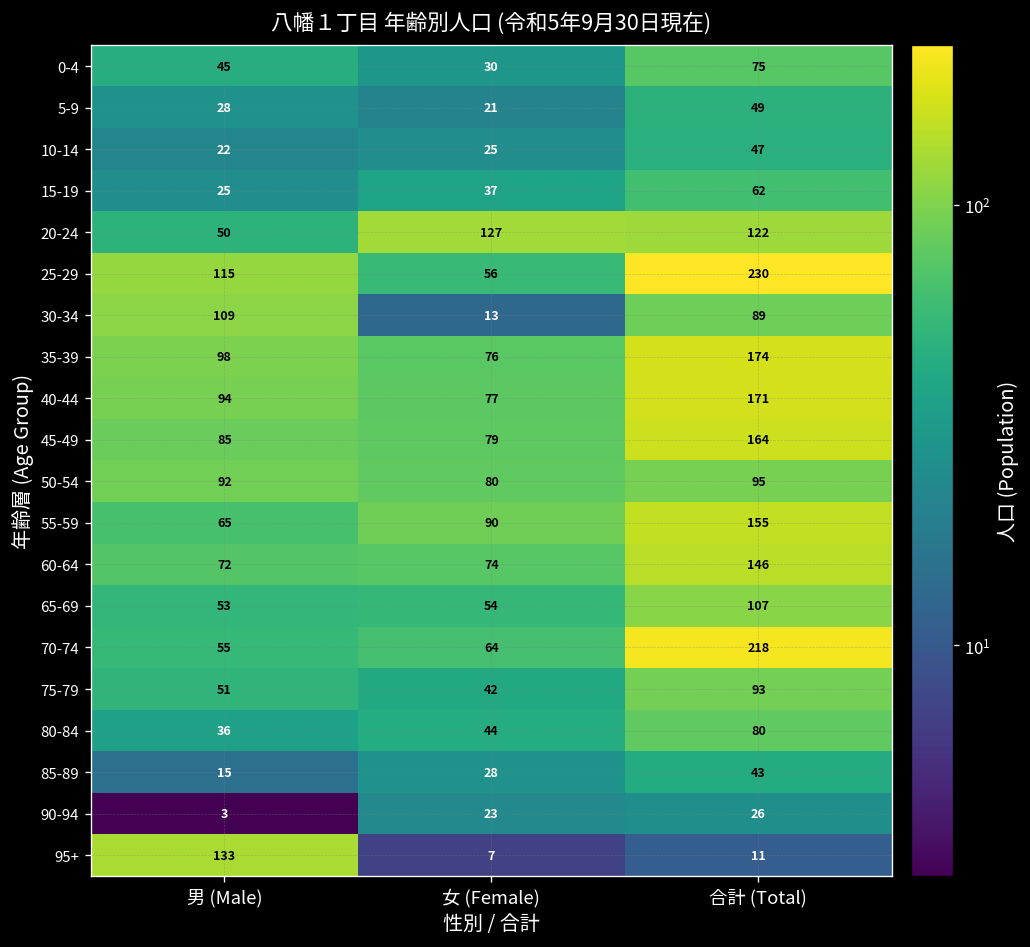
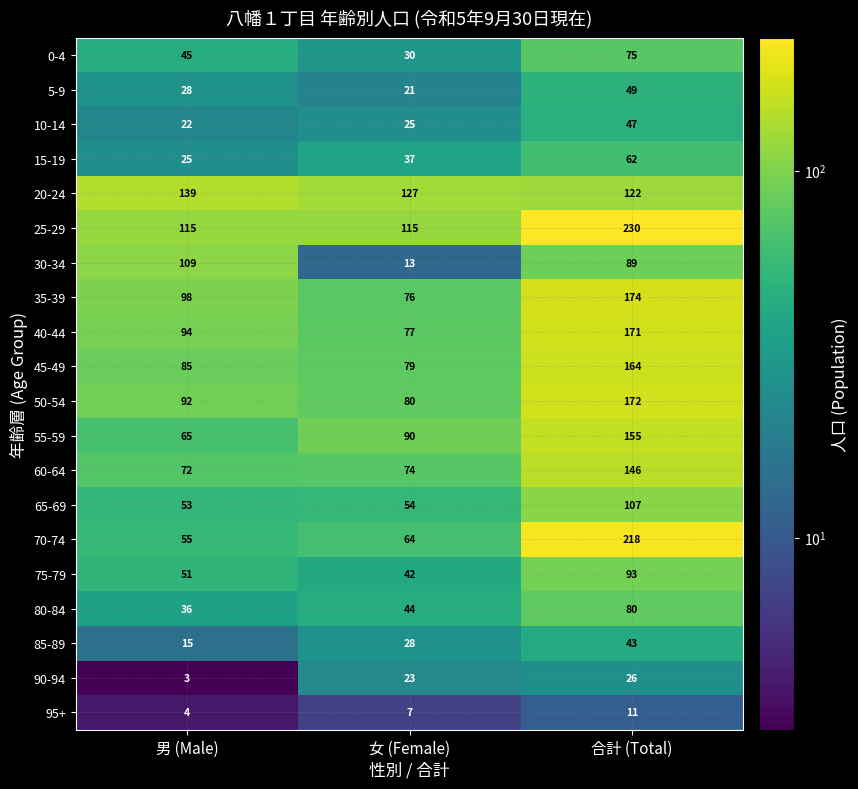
  {
    "0-4": {
      "男 (Male)": 45,
      "女 (Female)": 30,
      "合計 (Total)": 75
    },
    "5-9": {
      "男 (Male)": 28,
      "女 (Female)": 21,
      "合計 (Total)": 49
    },
    "10-14": {
      "男 (Male)": 22,
      "女 (Female)": 25,
      "合計 (Total)": 47
    },
    "15-19": {
      "男 (Male)": 25,
      "女 (Female)": 37,
      "合計 (Total)": 62
    },
    "20-24": {
-     "男 (Male)": 50,
+     "男 (Male)": 139,
      "女 (Female)": 127,
      "合計 (Total)": 122
    },
    "25-29": {
      "男 (Male)": 115,
-     "女 (Female)": 56,
+     "女 (Female)": 115,
      "合計 (Total)": 230
    },
    "30-34": {
      "男 (Male)": 109,
      "女 (Female)": 13,
      "合計 (Total)": 89
    },
    "35-39": {
      "男 (Male)": 98,
      "女 (Female)": 76,
      "合計 (Total)": 174
    },
    "40-44": {
      "男 (Male)": 94,
      "女 (Female)": 77,
      "合計 (Total)": 171
    },
    "45-49": {
      "男 (Male)": 85,
      "女 (Female)": 79,
      "合計 (Total)": 164
    },
    "50-54": {
      "男 (Male)": 92,
      "女 (Female)": 80,
-     "合計 (Total)": 95
+     "合計 (Total)": 172
    },
    "55-59": {
      "男 (Male)": 65,
      "女 (Female)": 90,
      "合計 (Total)": 155
    },
    "60-64": {
      "男 (Male)": 72,
      "女 (Female)": 74,
      "合計 (Total)": 146
    },
    "65-69": {
      "男 (Male)": 53,
      "女 (Female)": 54,
      "合計 (Total)": 107
    },
    "70-74": {
      "男 (Male)": 55,
      "女 (Female)": 64,
      "合計 (Total)": 218
    },
    "75-79": {
      "男 (Male)": 51,
      "女 (Female)": 42,
      "合計 (Total)": 93
    },
    "80-84": {
      "男 (Male)": 36,
      "女 (Female)": 44,
      "合計 (Total)": 80
    },
    "85-89": {
      "男 (Male)": 15,
      "女 (Female)": 28,
      "合計 (Total)": 43
    },
    "90-94": {
      "男 (Male)": 3,
      "女 (Female)": 23,
      "合計 (Total)": 26
    },
    "95+": {
-     "男 (Male)": 133,
+     "男 (Male)": 4,
      "女 (Female)": 7,
      "合計 (Total)": 11
    }
  }
